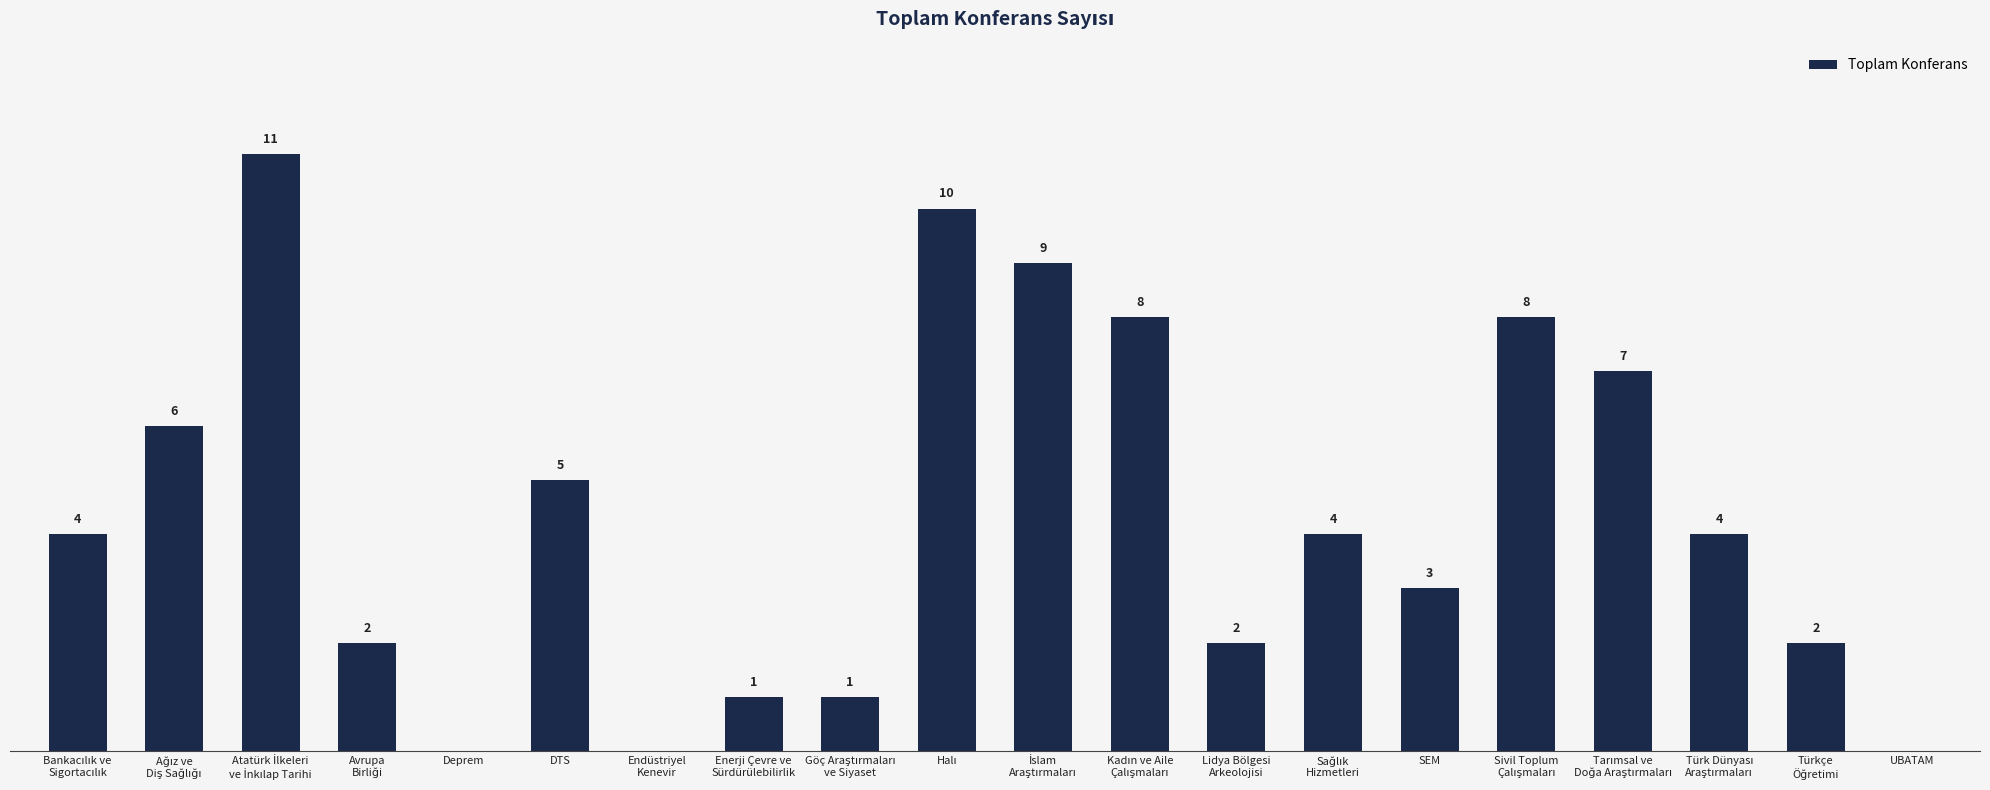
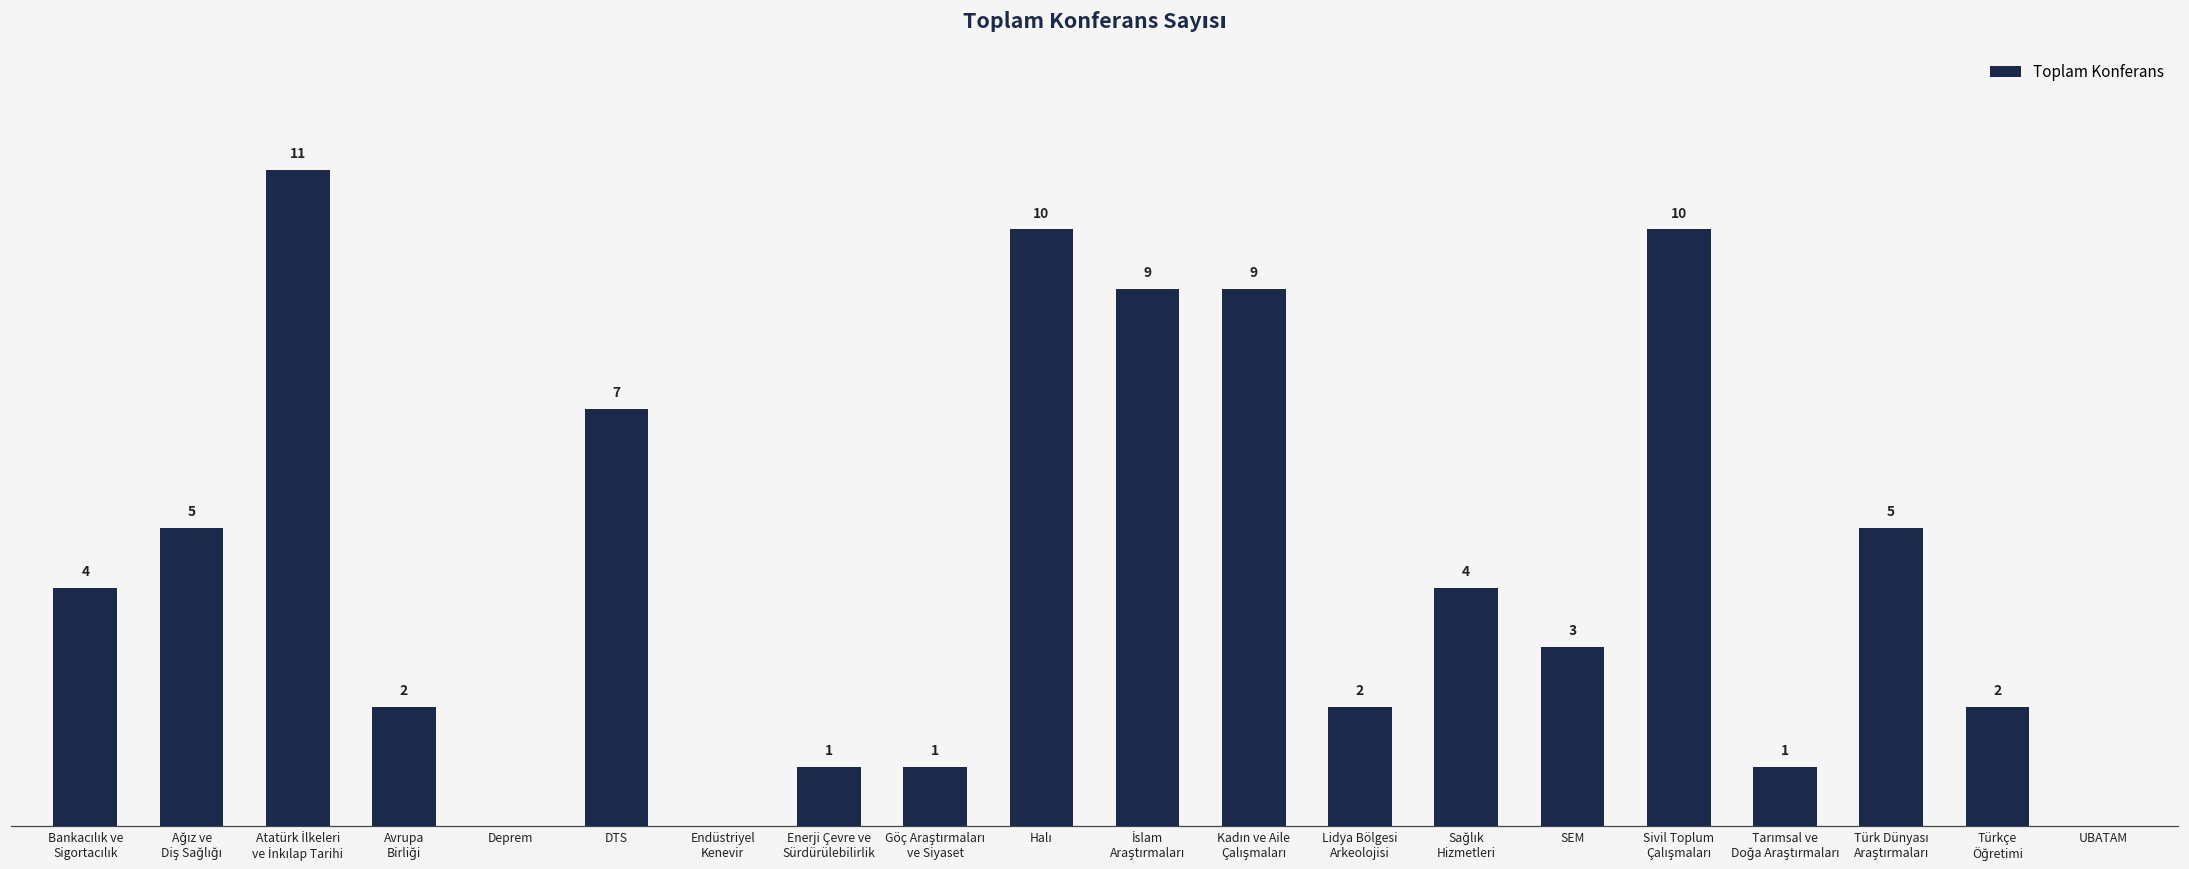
  {
    "Bankacılık ve Sigortacılık": 4,
-   "Ağız ve Diş Sağlığı": 6,
+   "Ağız ve Diş Sağlığı": 5,
    "Atatürk İlkeleri ve İnkılap Tarihi": 11,
    "Avrupa Birliği": 2,
-   "DTS": 5,
+   "DTS": 7,
    "Enerji Çevre ve Sürdürülebilirlik": 1,
    "Göç Araştırmaları ve Siyaset": 1,
    "Halı": 10,
    "İslam Araştırmaları": 9,
-   "Kadın ve Aile Çalışmaları": 8,
+   "Kadın ve Aile Çalışmaları": 9,
    "Lidya Bölgesi Arkeolojisi": 2,
    "Sağlık Hizmetleri": 4,
    "SEM": 3,
-   "Sivil Toplum Çalışmaları": 8,
-   "Tarımsal ve Doğa Araştırmaları": 7,
-   "Türk Dünyası Araştırmaları": 4,
+   "Sivil Toplum Çalışmaları": 10,
+   "Tarımsal ve Doğa Araştırmaları": 1,
+   "Türk Dünyası Araştırmaları": 5,
    "Türkçe Öğretimi": 2
  }
